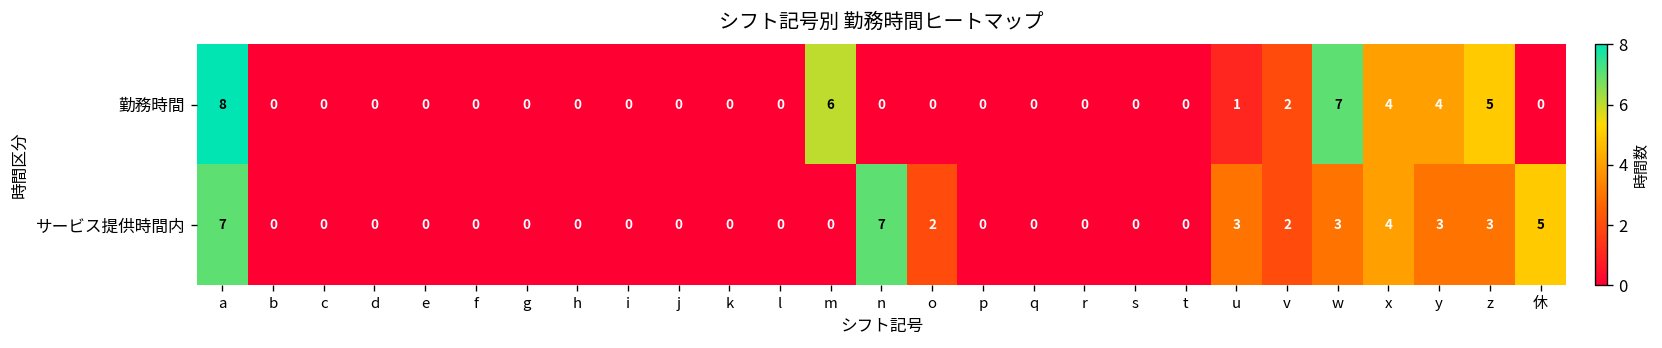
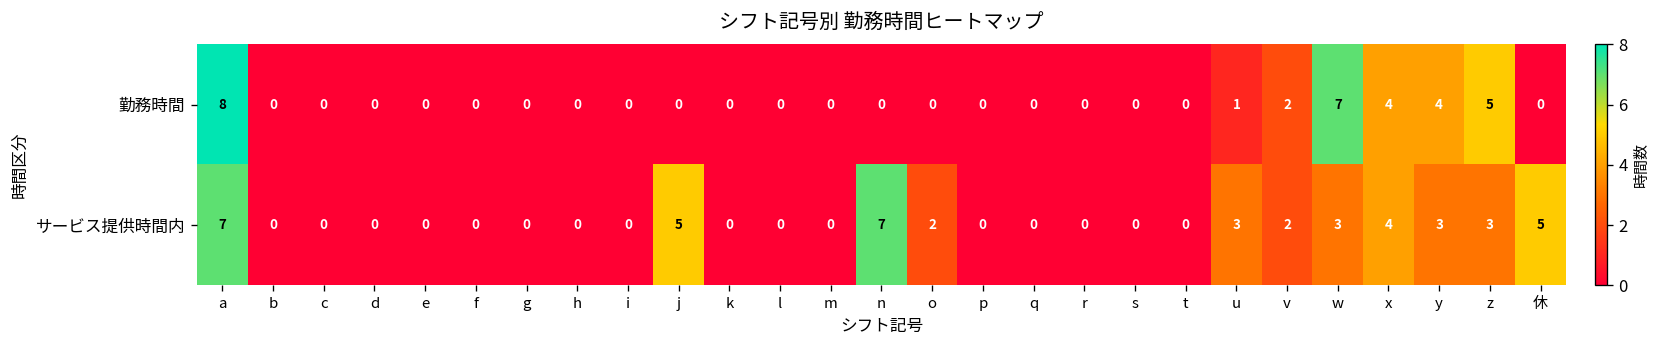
  {
    "勤務時間": {
      "a": 8,
      "b": 0,
      "c": 0,
      "d": 0,
      "e": 0,
      "f": 0,
      "g": 0,
      "h": 0,
      "i": 0,
      "j": 0,
      "k": 0,
      "l": 0,
-     "m": 6,
+     "m": 0,
      "n": 0,
      "o": 0,
      "p": 0,
      "q": 0,
      "r": 0,
      "s": 0,
      "t": 0,
      "u": 1,
      "v": 2,
      "w": 7,
      "x": 4,
      "y": 4,
      "z": 5,
      "休": 0
    },
    "サービス提供時間内": {
      "a": 7,
      "b": 0,
      "c": 0,
      "d": 0,
      "e": 0,
      "f": 0,
      "g": 0,
      "h": 0,
      "i": 0,
-     "j": 0,
+     "j": 5,
      "k": 0,
      "l": 0,
      "m": 0,
      "n": 7,
      "o": 2,
      "p": 0,
      "q": 0,
      "r": 0,
      "s": 0,
      "t": 0,
      "u": 3,
      "v": 2,
      "w": 3,
      "x": 4,
      "y": 3,
      "z": 3,
      "休": 5
    }
  }
